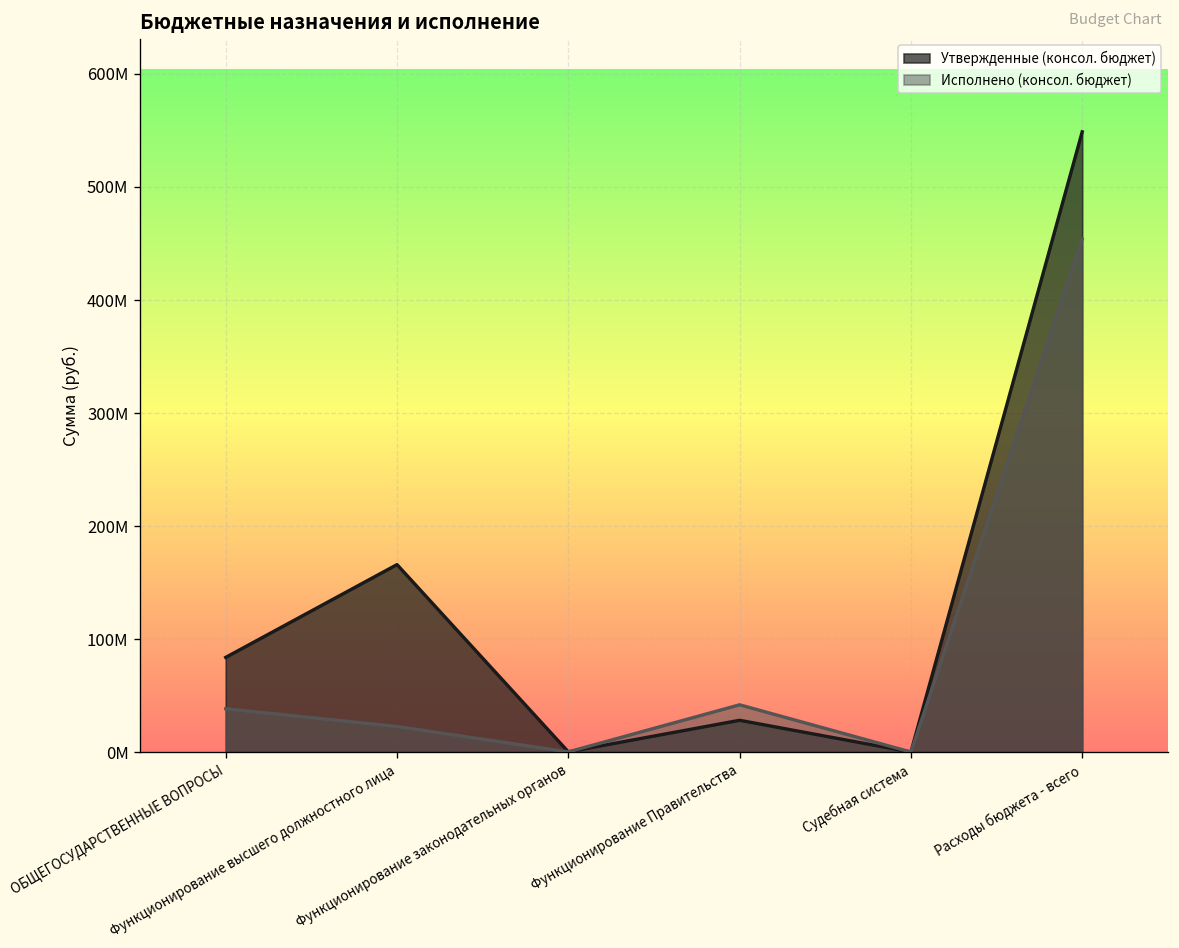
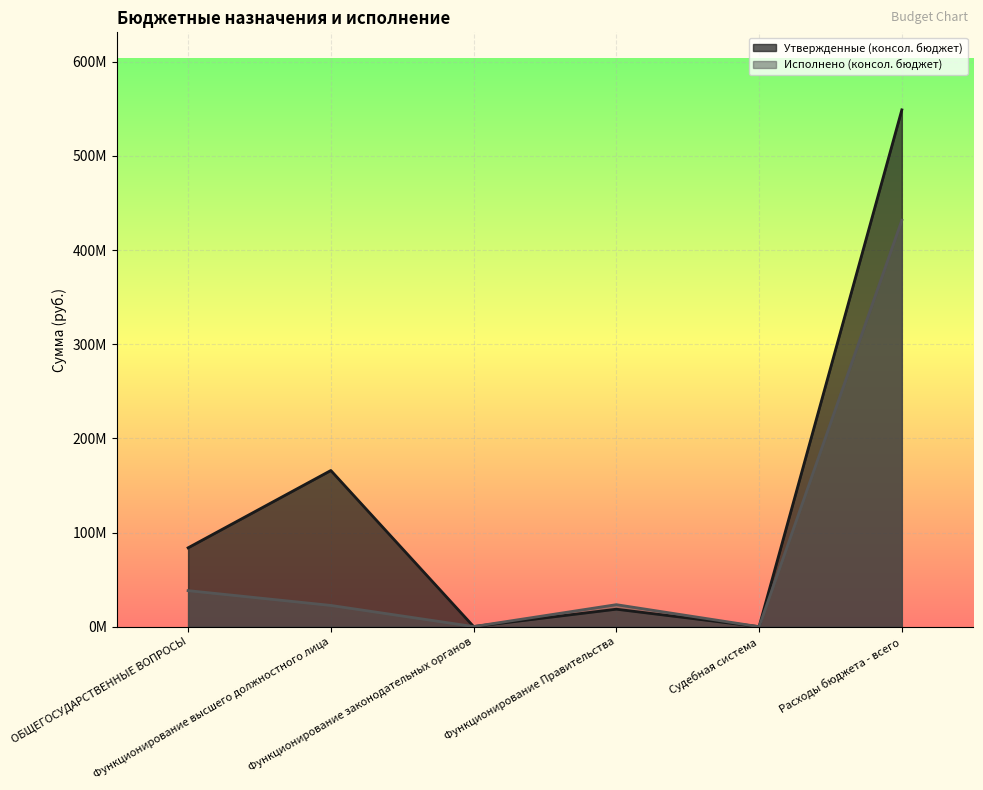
  {
    "Утвержденные (консол. бюджет)": {
      "ОБЩЕГОСУДАРСТВЕННЫЕ ВОПРОСЫ": 80000000,
      "Функционирование высшего должностного лица": 170000000,
-     "Функционирование Правительства": 30000000,
+     "Функционирование Правительства": 20000000,
      "Расходы бюджета - всего": 550000000
    },
    "Исполнено (консол. бюджет)": {
      "ОБЩЕГОСУДАРСТВЕННЫЕ ВОПРОСЫ": 40000000,
      "Функционирование высшего должностного лица": 20000000,
-     "Функционирование Правительства": 40000000,
-     "Расходы бюджета - всего": 450000000
+     "Функционирование Правительства": 20000000,
+     "Расходы бюджета - всего": 430000000
    }
  }
